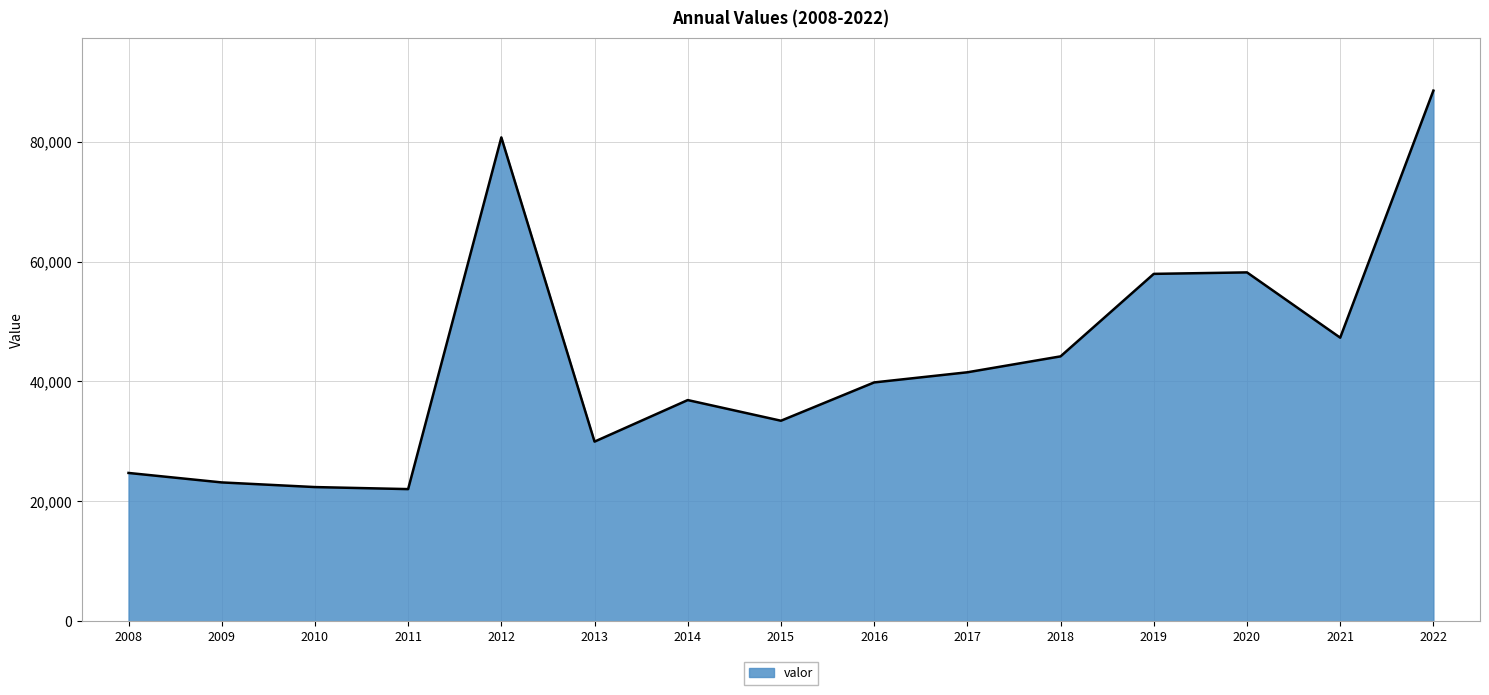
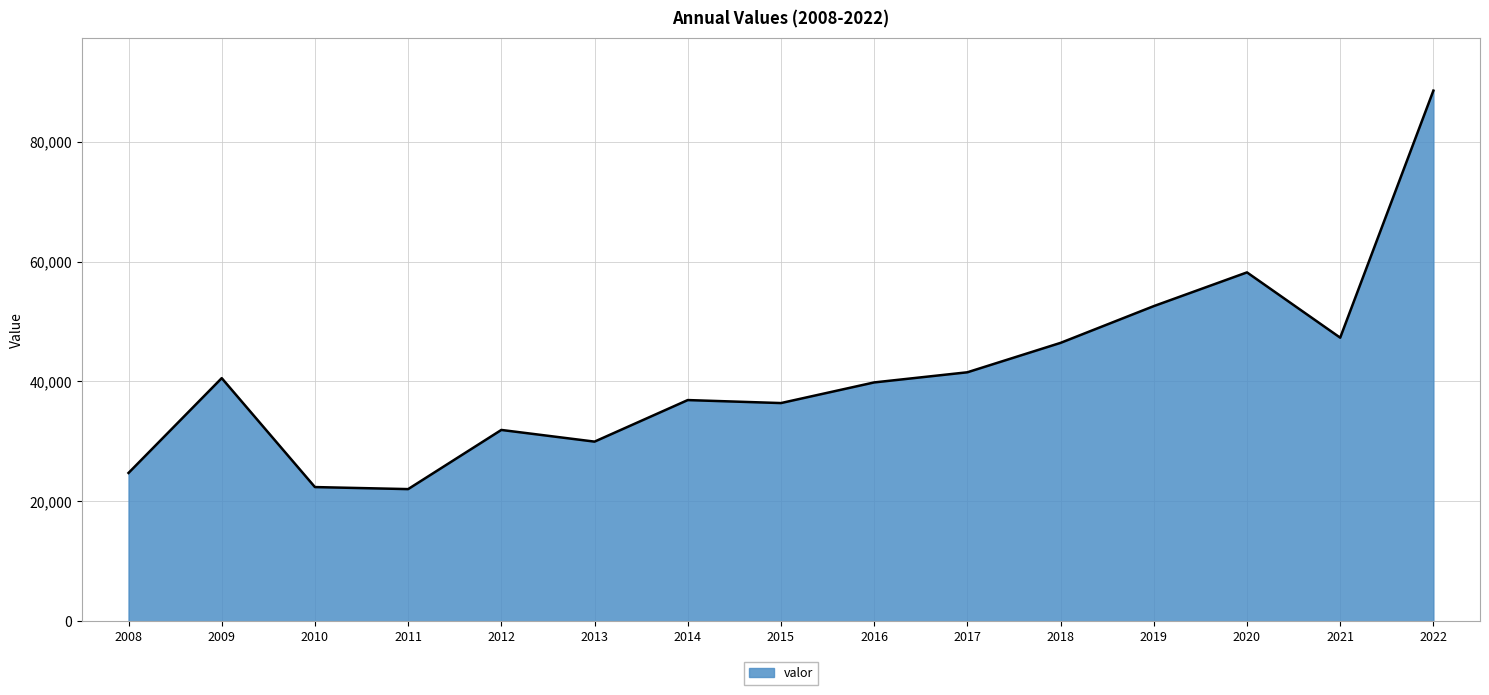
  {
    "2008": "25,000",
-   "2009": "23,000",
+   "2009": "41,000",
    "2010": "22,000",
    "2011": "22,000",
-   "2012": "81,000",
+   "2012": "32,000",
    "2013": "30,000",
    "2014": "37,000",
-   "2015": "33,000",
+   "2015": "36,000",
    "2016": "40,000",
    "2017": "42,000",
-   "2018": "44,000",
-   "2019": "58,000",
+   "2018": "46,000",
+   "2019": "53,000",
    "2020": "58,000",
    "2021": "47,000",
    "2022": "89,000"
  }
